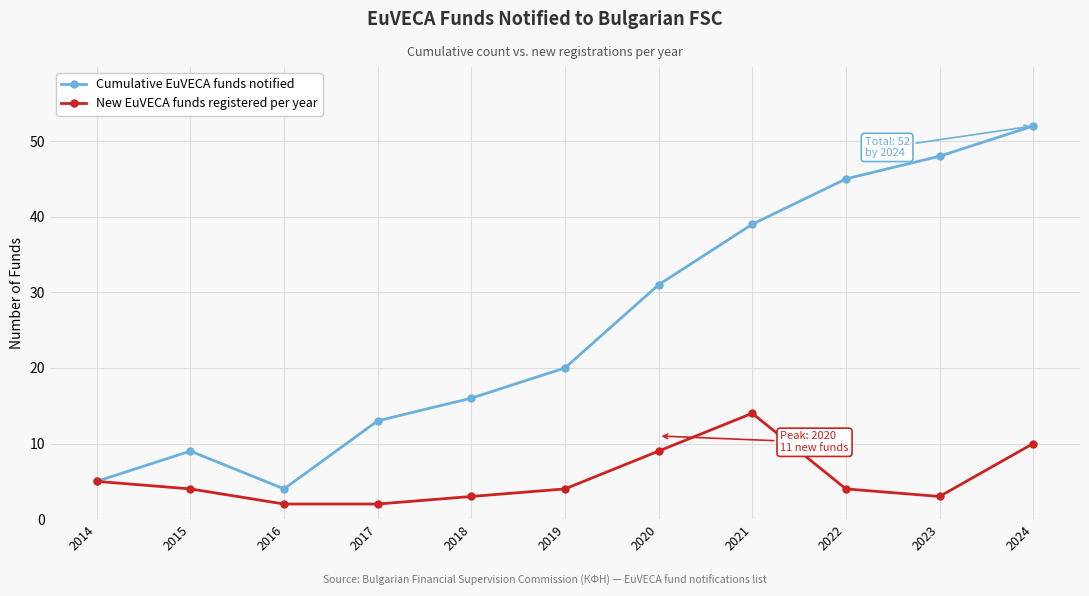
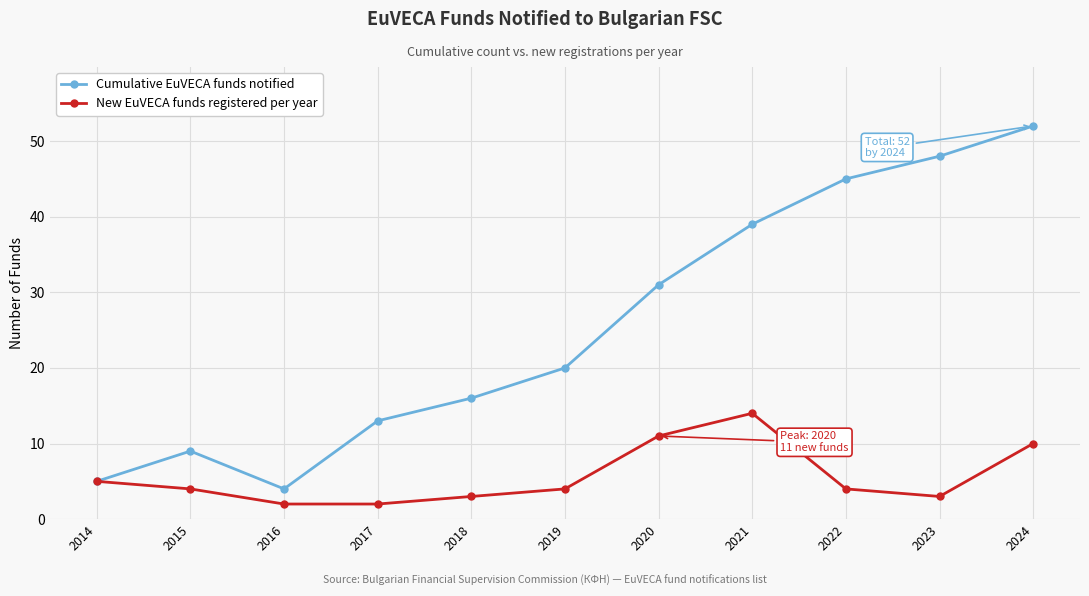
  {
    "Cumulative EuVECA funds notified": {
      "2015": 9,
      "2016": 4,
      "2017": 13,
      "2018": 16,
      "2019": 20,
      "2020": 31,
      "2021": 39,
      "2022": 45,
      "2024": 52
    },
    "New EuVECA funds registered per year": {
      "2015": 4,
      "2016": 2,
      "2017": 2,
      "2018": 3,
      "2019": 4,
-     "2020": 9,
+     "2020": 11,
      "2021": 14,
      "2022": 4,
      "2023": 3,
      "2024": 10
    }
  }
